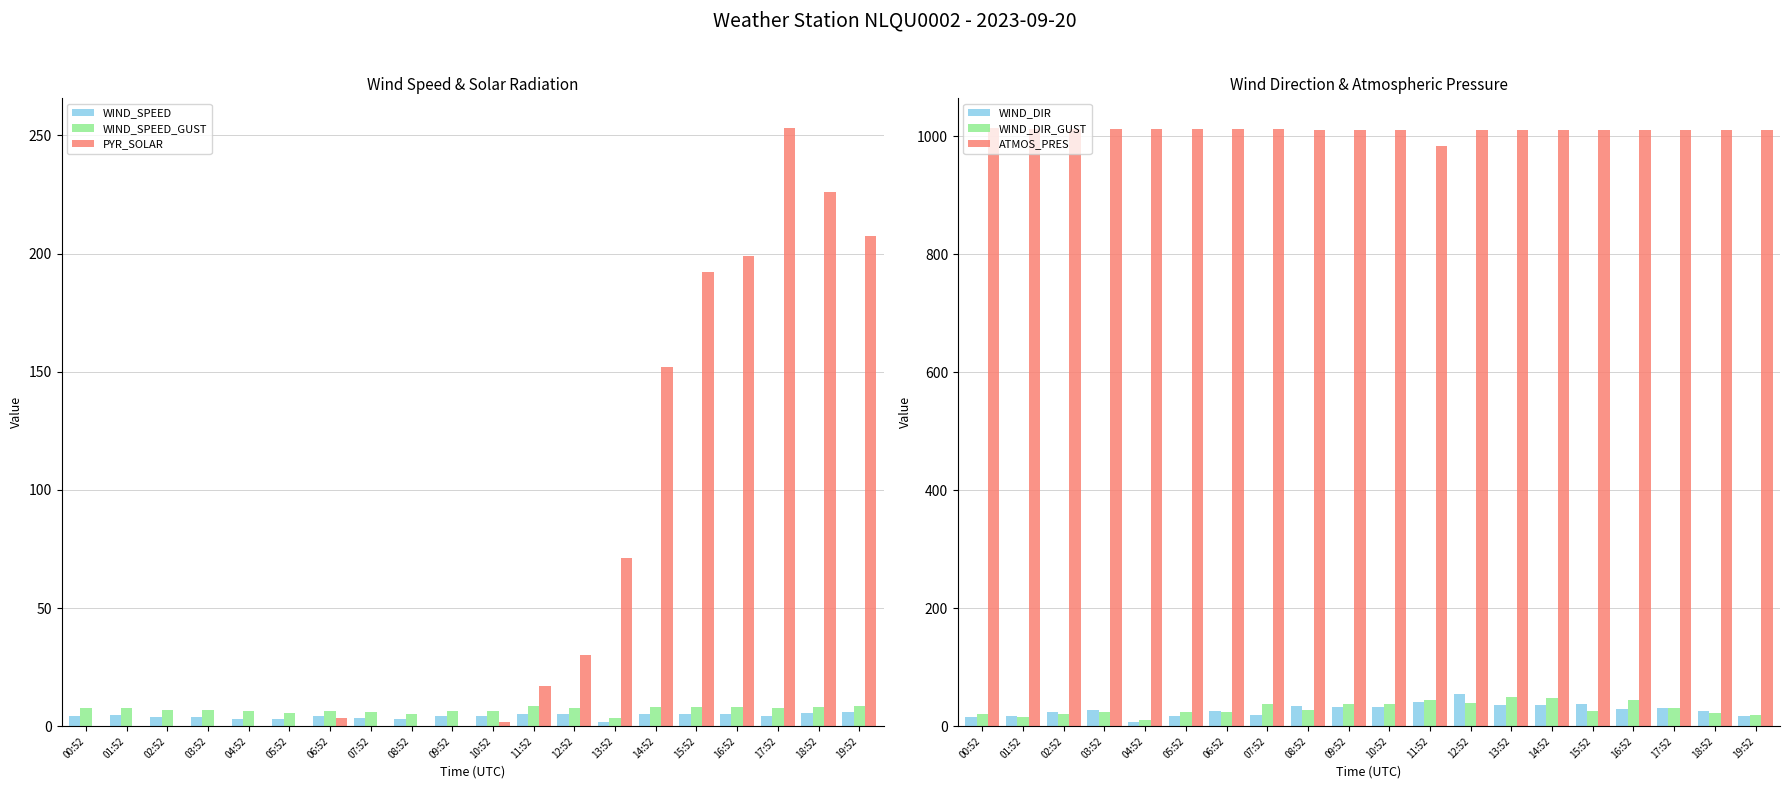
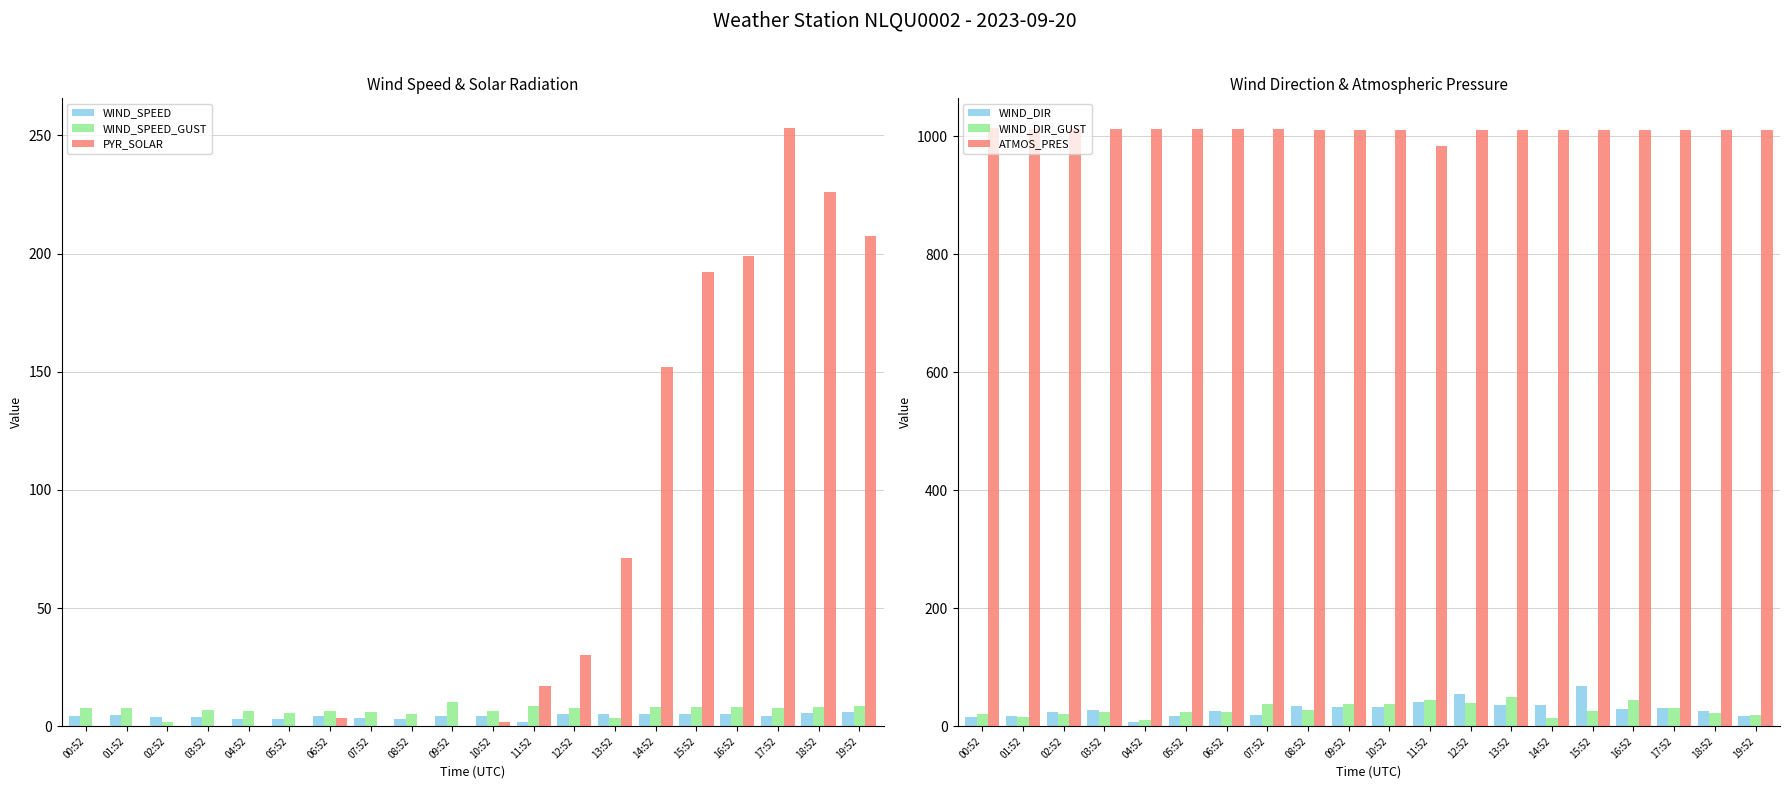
  {
    "Wind Speed & Solar Radiation": {
      "WIND_SPEED": {
        "00:52": 4,
        "01:52": 5,
        "02:52": 4,
        "03:52": 4,
        "04:52": 3,
        "05:52": 3,
        "06:52": 4,
        "07:52": 3,
        "08:52": 3,
        "09:52": 4,
        "10:52": 4,
-       "11:52": 5,
+       "11:52": 2,
        "12:52": 5,
-       "13:52": 2,
+       "13:52": 5,
        "14:52": 5,
        "15:52": 5,
        "16:52": 5,
        "17:52": 4,
        "18:52": 6,
        "19:52": 6
      },
      "WIND_SPEED_GUST": {
        "00:52": 8,
        "01:52": 8,
-       "02:52": 7,
+       "02:52": 2,
        "03:52": 7,
        "04:52": 6,
        "05:52": 6,
        "06:52": 6,
        "07:52": 6,
        "08:52": 5,
-       "09:52": 6,
+       "09:52": 10,
        "10:52": 6,
        "11:52": 9,
        "12:52": 8,
        "13:52": 4,
        "14:52": 8,
        "15:52": 8,
        "16:52": 8,
        "17:52": 8,
        "18:52": 8,
        "19:52": 9
      },
      "PYR_SOLAR": {
        "00:52": 0,
        "01:52": 0,
        "02:52": 0,
        "03:52": 0,
        "04:52": 0,
        "05:52": 0,
        "06:52": 4,
        "07:52": 0,
        "08:52": 0,
        "09:52": 0,
        "10:52": 2,
        "11:52": 17,
        "12:52": 30,
        "13:52": 71,
        "14:52": 152,
        "15:52": 192,
        "16:52": 199,
        "17:52": 253,
        "18:52": 226,
        "19:52": 207
      }
    },
    "Wind Direction & Atmospheric Pressure": {
      "WIND_DIR": {
        "00:52": 20,
        "01:52": 20,
        "02:52": 20,
        "03:52": 30,
        "04:52": 10,
        "05:52": 20,
        "06:52": 30,
        "07:52": 20,
        "08:52": 40,
        "09:52": 30,
        "10:52": 30,
        "11:52": 40,
        "12:52": 60,
        "13:52": 40,
        "14:52": 40,
-       "15:52": 40,
+       "15:52": 70,
        "16:52": 30,
        "17:52": 30,
        "18:52": 30,
        "19:52": 20
      },
      "WIND_DIR_GUST": {
        "00:52": 20,
        "01:52": 20,
        "02:52": 20,
        "03:52": 20,
        "04:52": 10,
        "05:52": 20,
        "06:52": 20,
        "07:52": 40,
        "08:52": 30,
        "09:52": 40,
        "10:52": 40,
        "11:52": 50,
        "12:52": 40,
        "13:52": 50,
-       "14:52": 50,
+       "14:52": 10,
        "15:52": 30,
        "16:52": 50,
        "17:52": 30,
        "18:52": 20,
        "19:52": 20
      },
      "ATMOS_PRES": {
        "03:52": 1010,
        "04:52": 1010,
        "05:52": 1010,
        "06:52": 1010,
        "07:52": 1010,
        "08:52": 1010,
        "09:52": 1010,
        "10:52": 1010,
        "11:52": 980,
        "12:52": 1010,
        "13:52": 1010,
        "14:52": 1010,
        "15:52": 1010,
        "16:52": 1010,
        "17:52": 1010,
        "18:52": 1010,
        "19:52": 1010
      }
    }
  }
